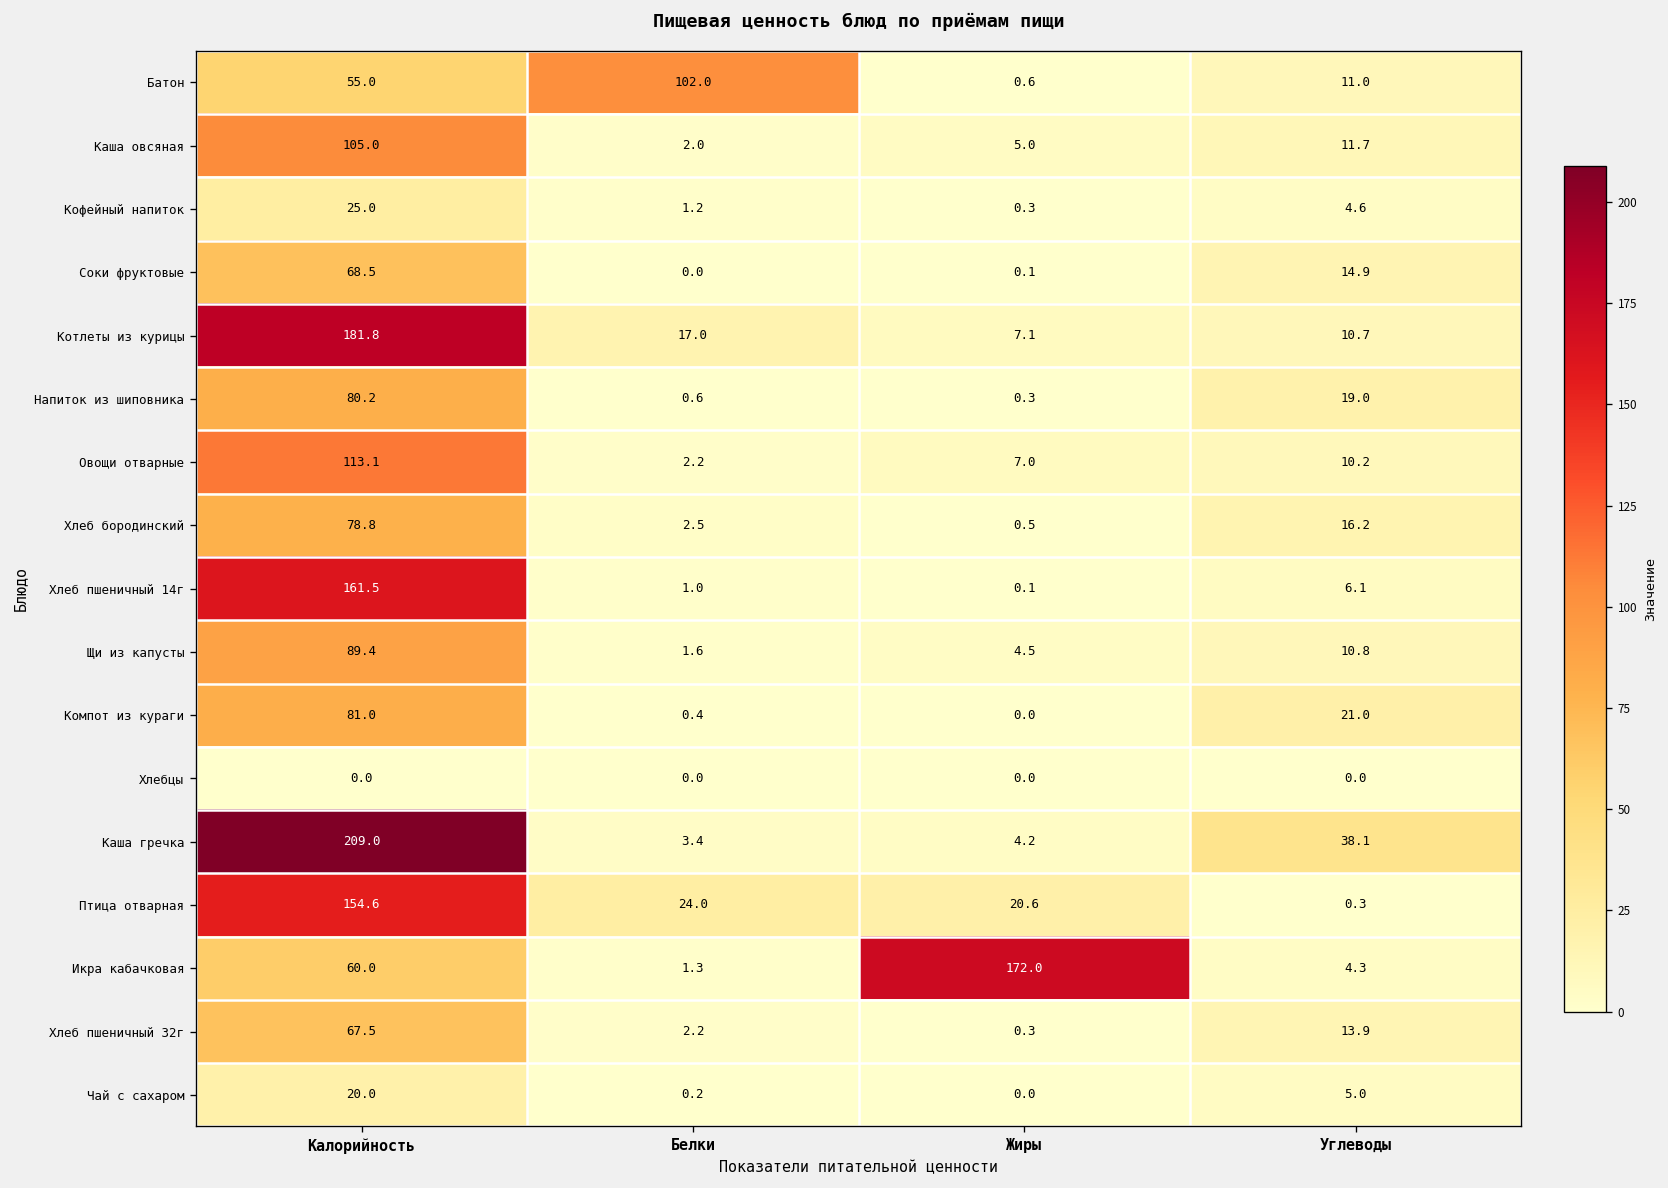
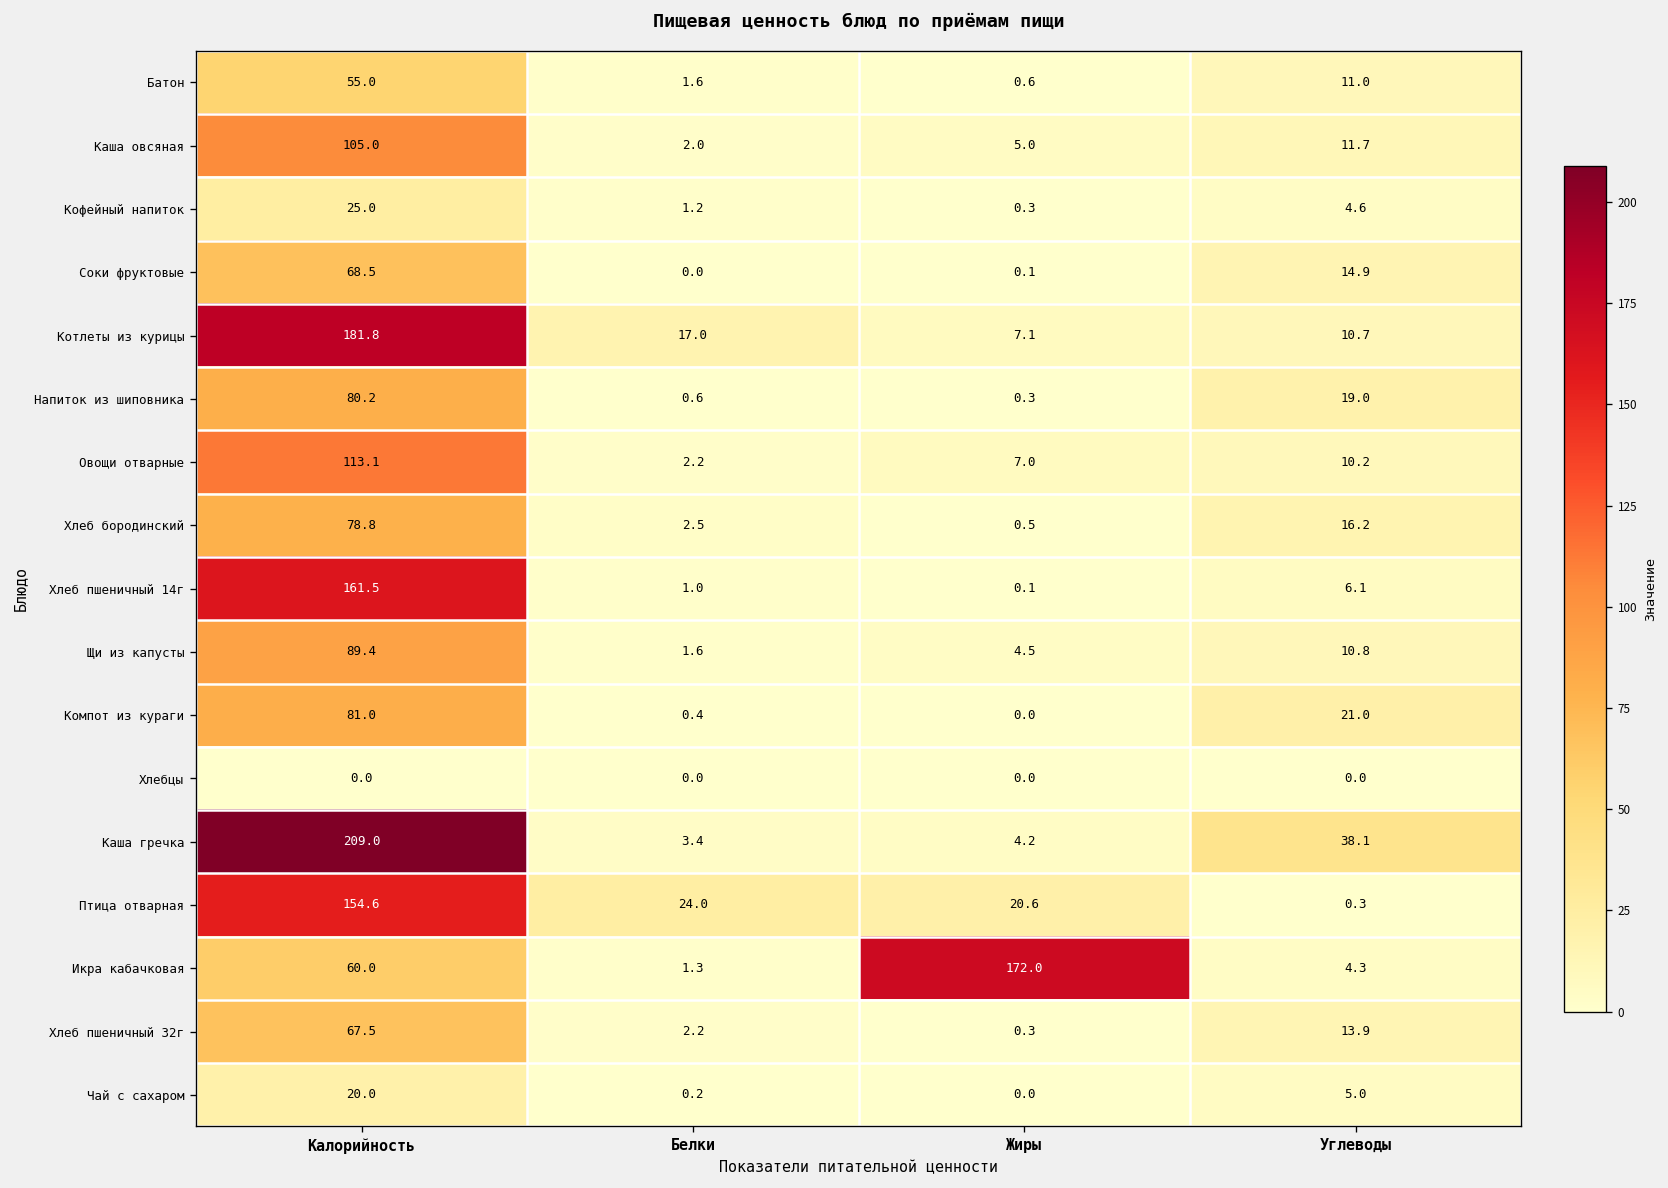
  {
    "Батон": {
      "Калорийность": 55.0,
-     "Белки": 102.0,
+     "Белки": 1.6,
      "Жиры": 0.6,
      "Углеводы": 11.0
    },
    "Каша овсяная": {
      "Калорийность": 105.0,
      "Белки": 2.0,
      "Жиры": 5.0,
      "Углеводы": 11.7
    },
    "Кофейный напиток": {
      "Калорийность": 25.0,
      "Белки": 1.2,
      "Жиры": 0.3,
      "Углеводы": 4.6
    },
    "Соки фруктовые": {
      "Калорийность": 68.5,
      "Белки": 0.0,
      "Жиры": 0.1,
      "Углеводы": 14.9
    },
    "Котлеты из курицы": {
      "Калорийность": 181.8,
      "Белки": 17.0,
      "Жиры": 7.1,
      "Углеводы": 10.7
    },
    "Напиток из шиповника": {
      "Калорийность": 80.2,
      "Белки": 0.6,
      "Жиры": 0.3,
      "Углеводы": 19.0
    },
    "Овощи отварные": {
      "Калорийность": 113.1,
      "Белки": 2.2,
      "Жиры": 7.0,
      "Углеводы": 10.2
    },
    "Хлеб бородинский": {
      "Калорийность": 78.8,
      "Белки": 2.5,
      "Жиры": 0.5,
      "Углеводы": 16.2
    },
    "Хлеб пшеничный 14г": {
      "Калорийность": 161.5,
      "Белки": 1.0,
      "Жиры": 0.1,
      "Углеводы": 6.1
    },
    "Щи из капусты": {
      "Калорийность": 89.4,
      "Белки": 1.6,
      "Жиры": 4.5,
      "Углеводы": 10.8
    },
    "Компот из кураги": {
      "Калорийность": 81.0,
      "Белки": 0.4,
      "Жиры": 0.0,
      "Углеводы": 21.0
    },
    "Хлебцы": {
      "Калорийность": 0.0,
      "Белки": 0.0,
      "Жиры": 0.0,
      "Углеводы": 0.0
    },
    "Каша гречка": {
      "Калорийность": 209.0,
      "Белки": 3.4,
      "Жиры": 4.2,
      "Углеводы": 38.1
    },
    "Птица отварная": {
      "Калорийность": 154.6,
      "Белки": 24.0,
      "Жиры": 20.6,
      "Углеводы": 0.3
    },
    "Икра кабачковая": {
      "Калорийность": 60.0,
      "Белки": 1.3,
      "Жиры": 172.0,
      "Углеводы": 4.3
    },
    "Хлеб пшеничный 32г": {
      "Калорийность": 67.5,
      "Белки": 2.2,
      "Жиры": 0.3,
      "Углеводы": 13.9
    },
    "Чай с сахаром": {
      "Калорийность": 20.0,
      "Белки": 0.2,
      "Жиры": 0.0,
      "Углеводы": 5.0
    }
  }
